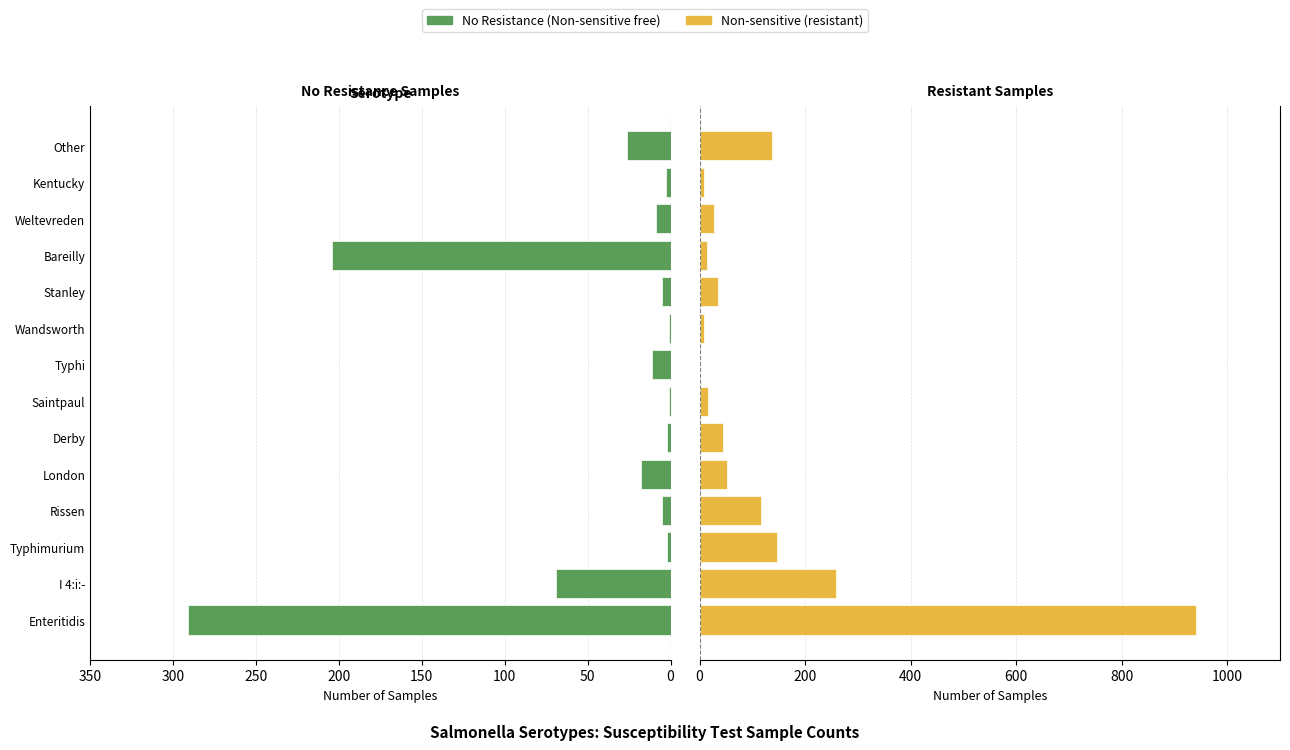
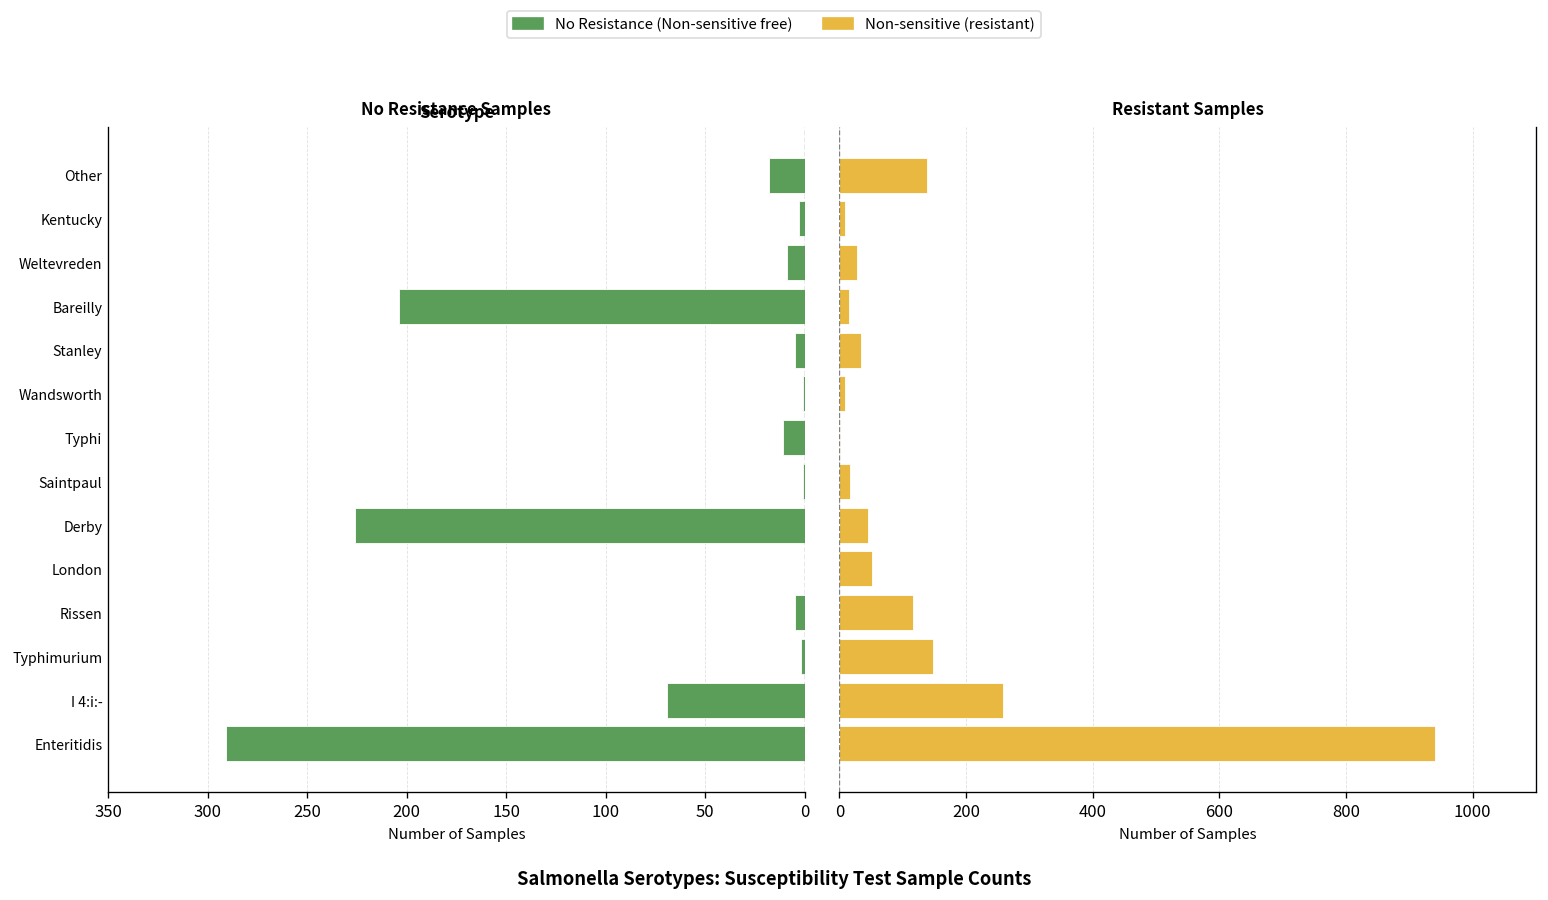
  {
    "No Resistance Samples": {
-     "Other": 26,
+     "Other": 18,
      "Kentucky": 3,
      "Weltevreden": 9,
      "Bareilly": 204,
      "Stanley": 5,
      "Typhi": 11,
-     "Derby": 2,
-     "London": 18,
+     "Derby": 226,
+     "London": 0,
      "Rissen": 5,
      "Typhimurium": 2,
      "I 4:i:-": 69,
      "Enteritidis": 291
    }
  }
